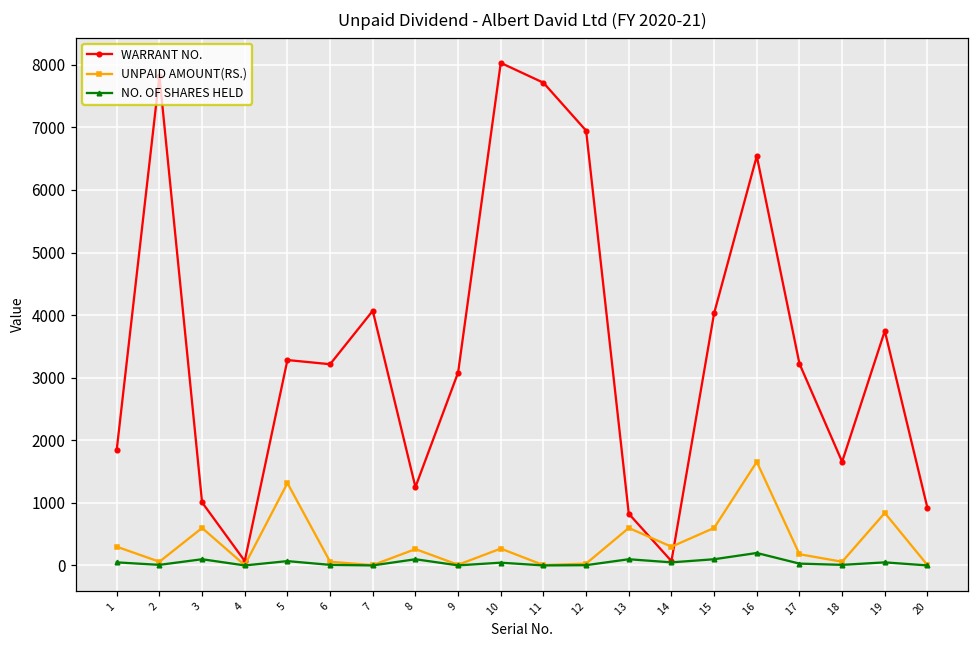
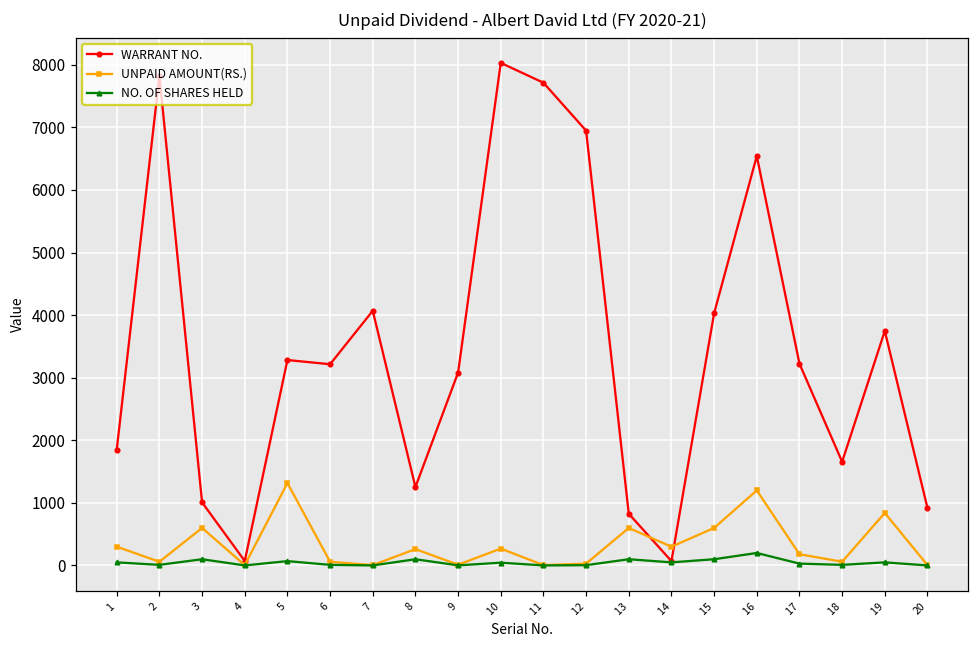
  {
    "WARRANT NO.": {
      "1": 1900,
      "3": 1000,
      "4": 100,
      "5": 3300,
      "6": 3200,
      "7": 4100,
      "8": 1300,
      "9": 3100,
      "10": 8000,
      "11": 7700,
      "12": 6900,
      "13": 800,
      "15": 4000,
      "16": 6500,
      "17": 3200,
      "18": 1700,
      "19": 3700,
      "20": 900
    },
    "UNPAID AMOUNT(RS.)": {
      "1": 300,
      "2": 100,
      "3": 600,
      "5": 1300,
      "6": 100,
      "8": 300,
      "10": 300,
      "13": 600,
      "14": 300,
      "15": 600,
-     "16": 1700,
+     "16": 1200,
      "17": 200,
      "18": 100,
      "19": 800
    },
    "NO. OF SHARES HELD": {
      "1": 100,
      "2": 0,
      "3": 100,
      "5": 100,
      "6": 0,
      "8": 100,
      "10": 0,
      "13": 100,
      "15": 100,
      "16": 200,
      "17": 0,
      "18": 0,
      "19": 100
    }
  }
